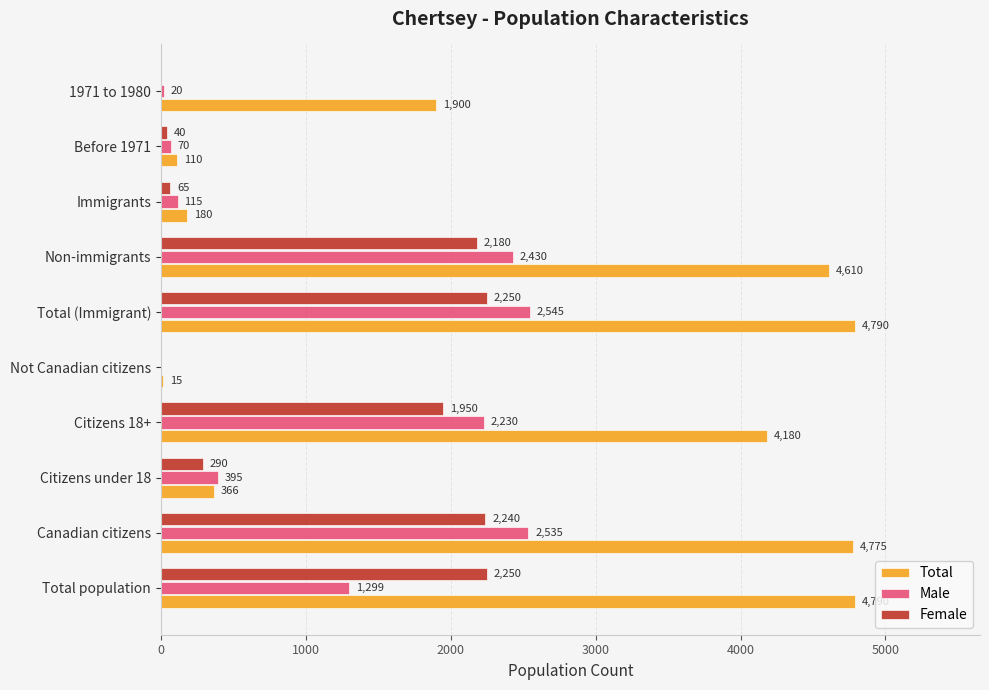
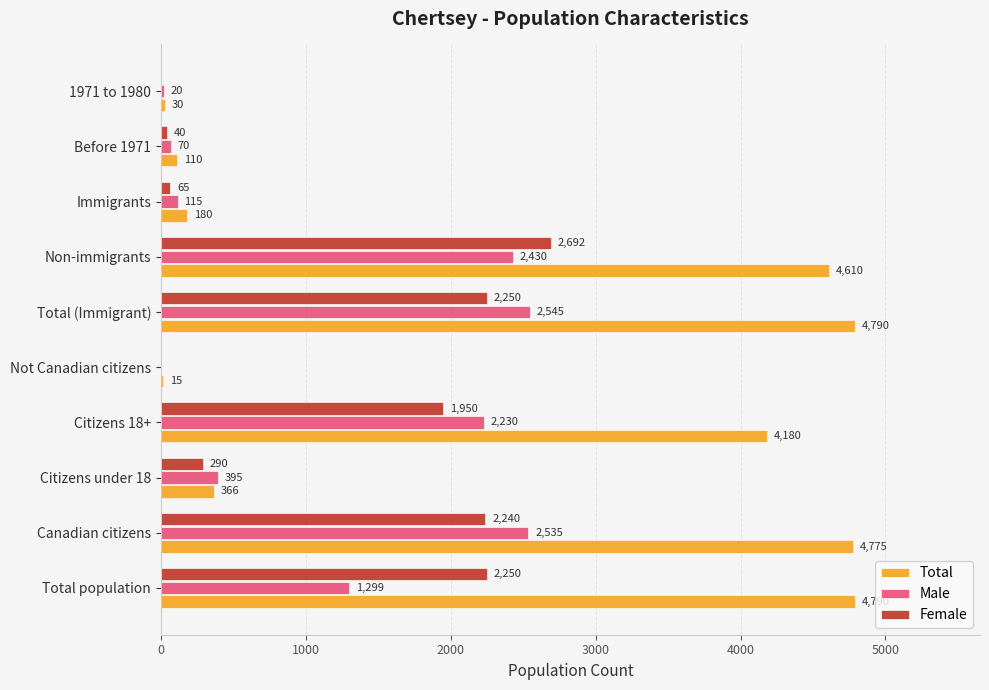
  {
    "Total": {
-     "1971 to 1980": "1,900",
+     "1971 to 1980": "30",
      "Before 1971": "110",
      "Immigrants": "180",
      "Non-immigrants": "4,610",
      "Total (Immigrant)": "4,790",
      "Not Canadian citizens": "15",
      "Citizens 18+": "4,180",
      "Citizens under 18": "366",
      "Canadian citizens": "4,775"
    },
    "Male": {
      "1971 to 1980": "20",
      "Before 1971": "70",
      "Immigrants": "115",
      "Non-immigrants": "2,430",
      "Total (Immigrant)": "2,545",
      "Citizens 18+": "2,230",
      "Citizens under 18": "395",
      "Canadian citizens": "2,535",
      "Total population": "1,299"
    },
    "Female": {
      "Before 1971": "40",
      "Immigrants": "65",
-     "Non-immigrants": "2,180",
+     "Non-immigrants": "2,692",
      "Total (Immigrant)": "2,250",
      "Citizens 18+": "1,950",
      "Citizens under 18": "290",
      "Canadian citizens": "2,240",
      "Total population": "2,250"
    }
  }
